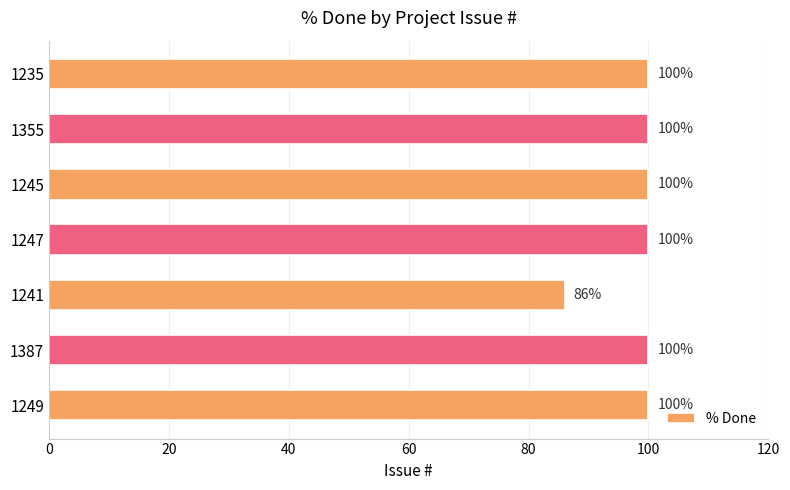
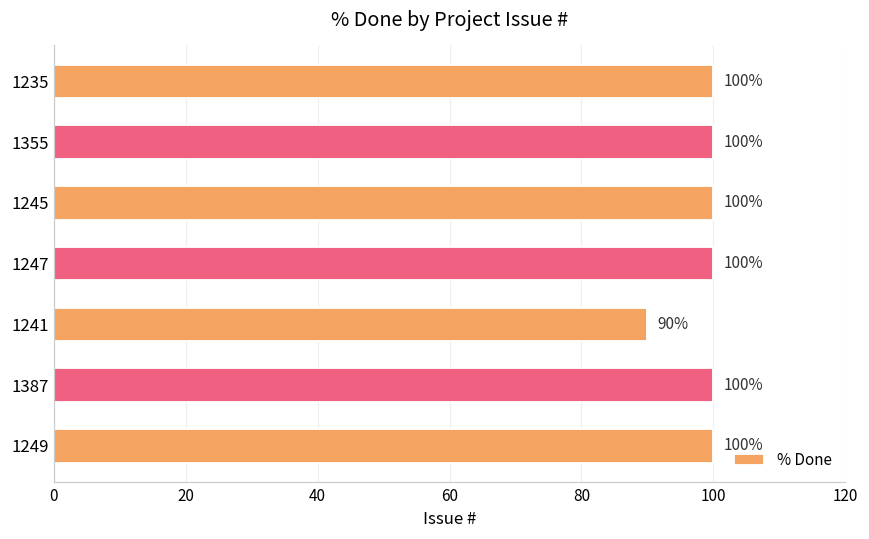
  {
    "1235": "100%",
    "1355": "100%",
    "1245": "100%",
    "1247": "100%",
-   "1241": "86%",
+   "1241": "90%",
    "1387": "100%",
    "1249": "100%"
  }
